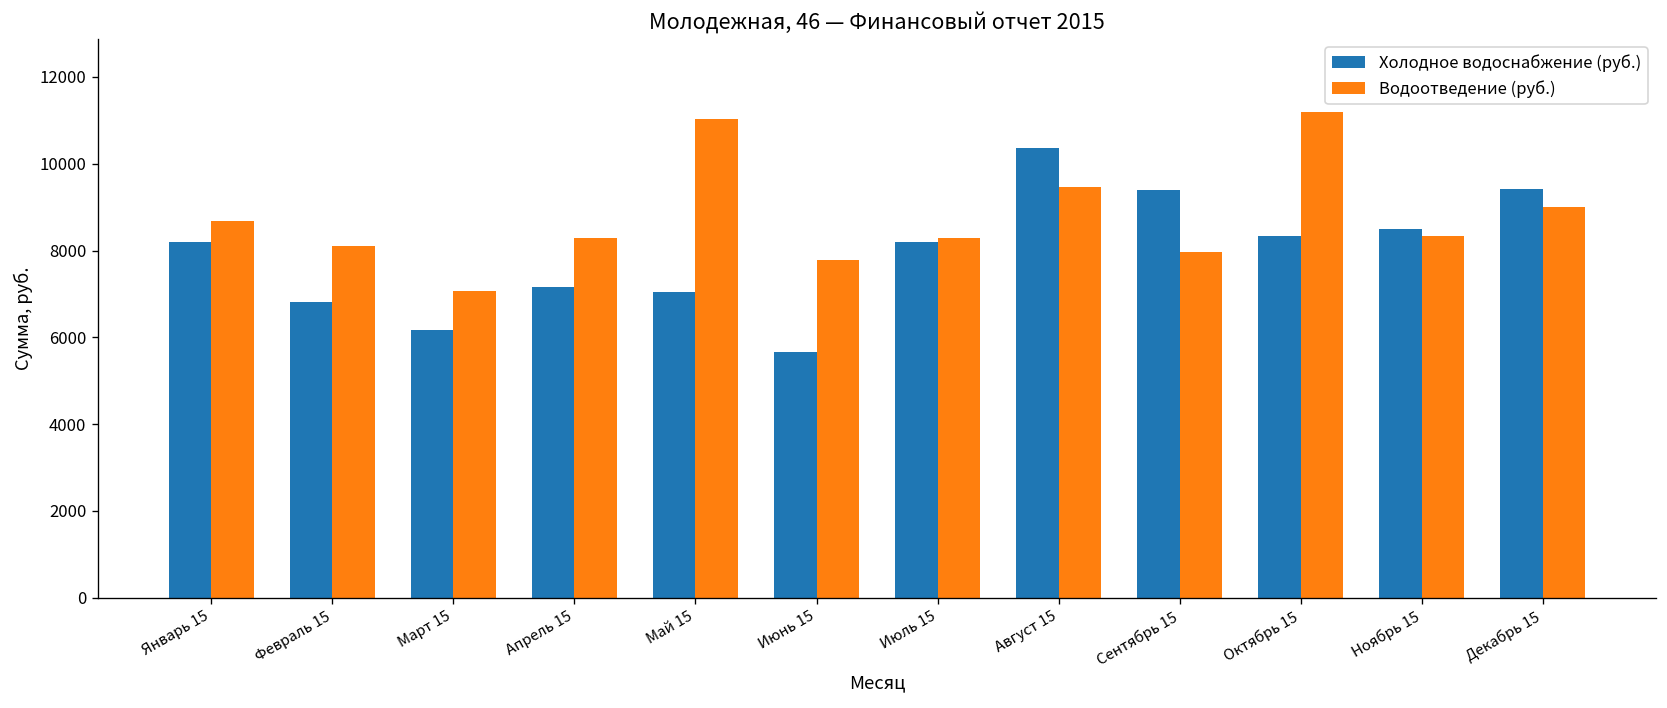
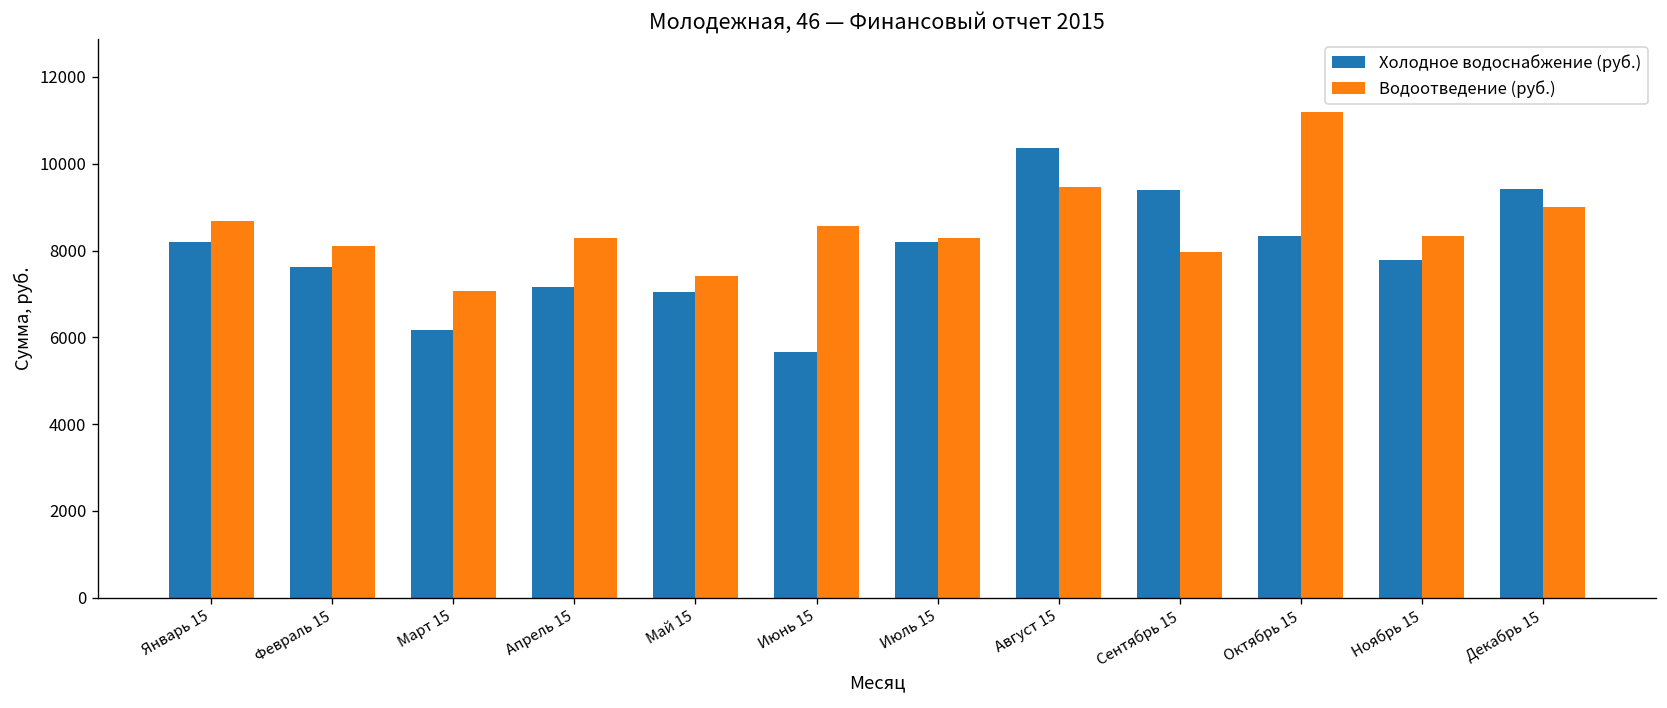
  {
    "Холодное водоснабжение (руб.)": {
      "Январь 15": 8200,
-     "Февраль 15": 6800,
+     "Февраль 15": 7600,
      "Март 15": 6200,
      "Апрель 15": 7200,
      "Май 15": 7000,
      "Июнь 15": 5700,
      "Июль 15": 8200,
      "Август 15": 10400,
      "Сентябрь 15": 9400,
      "Октябрь 15": 8300,
-     "Ноябрь 15": 8500,
+     "Ноябрь 15": 7800,
      "Декабрь 15": 9400
    },
    "Водоотведение (руб.)": {
      "Январь 15": 8700,
      "Февраль 15": 8100,
      "Март 15": 7100,
      "Апрель 15": 8300,
-     "Май 15": 11000,
-     "Июнь 15": 7800,
+     "Май 15": 7400,
+     "Июнь 15": 8600,
      "Июль 15": 8300,
      "Август 15": 9500,
      "Сентябрь 15": 8000,
      "Октябрь 15": 11200,
      "Ноябрь 15": 8300,
      "Декабрь 15": 9000
    }
  }
